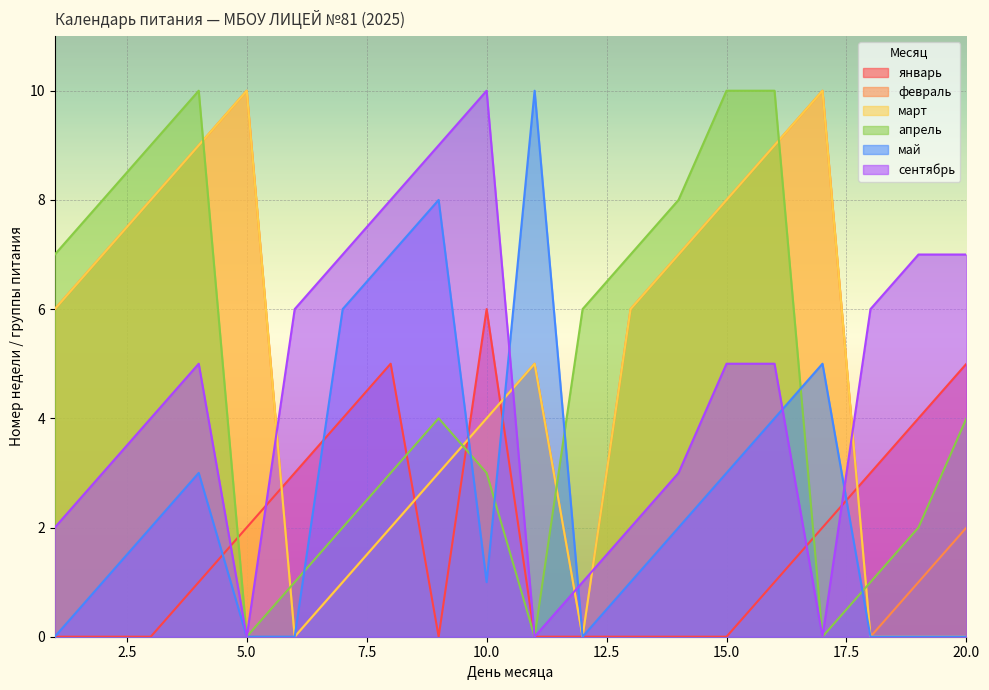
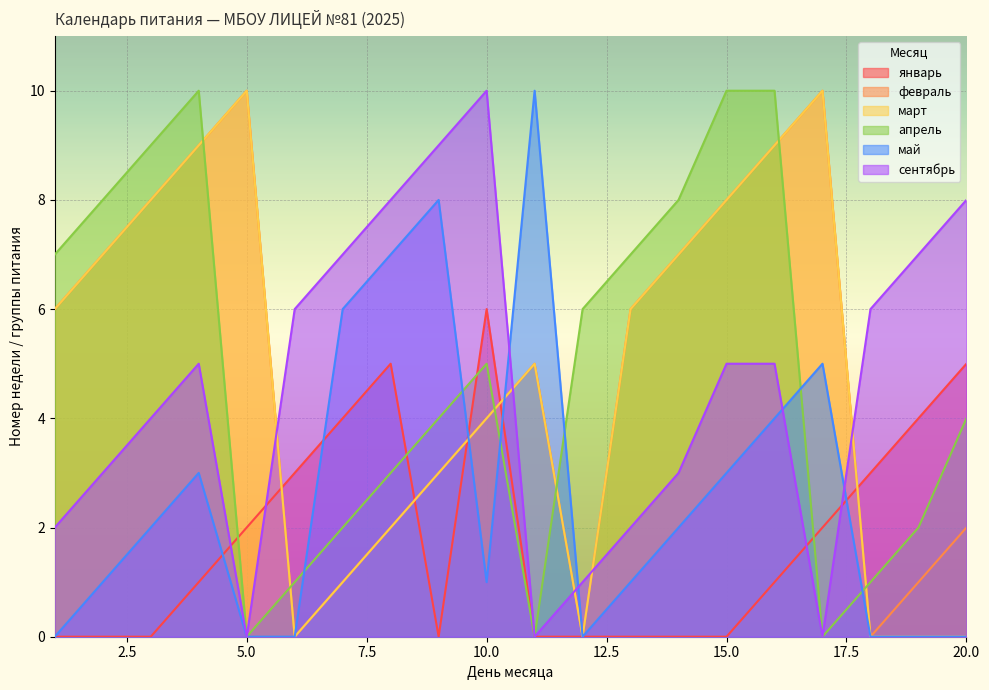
  {
    "апрель": {
-     "10.0": 3,
+     "10.0": 5,
      "15.0": 10,
      "20.0": 4
    },
    "май": {
      "10.0": 1,
      "15.0": 3
    },
    "сентябрь": {
      "10.0": 10,
      "15.0": 5,
-     "20.0": 7
+     "20.0": 8
    }
  }
